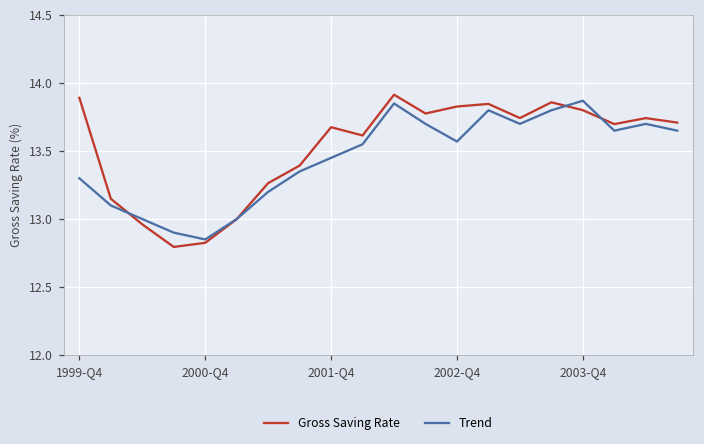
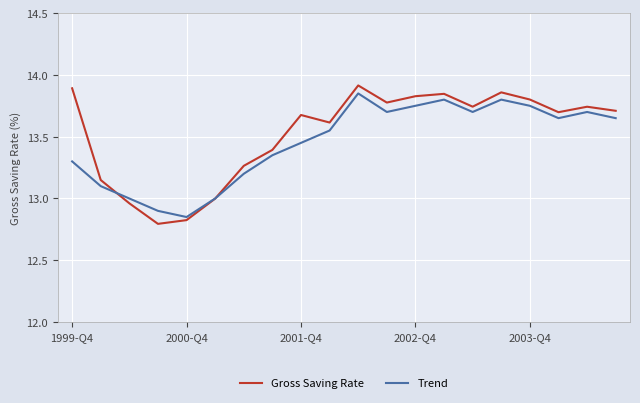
  {
    "Gross Saving Rate": {
      "1999-Q4": 13.89,
      "2000-Q4": 12.83,
      "2001-Q4": 13.68,
      "2002-Q4": 13.83,
      "2003-Q4": 13.80
    },
    "Trend": {
      "1999-Q4": 13.30,
      "2000-Q4": 12.85,
      "2001-Q4": 13.45,
-     "2002-Q4": 13.57,
-     "2003-Q4": 13.87
+     "2002-Q4": 13.75,
+     "2003-Q4": 13.75
    }
  }
